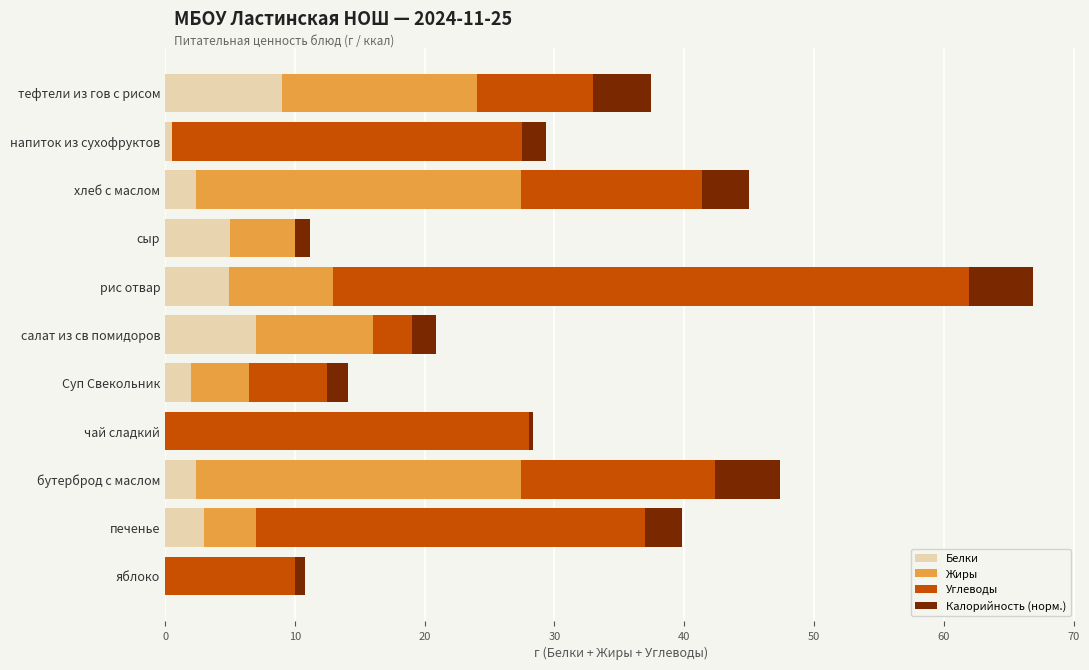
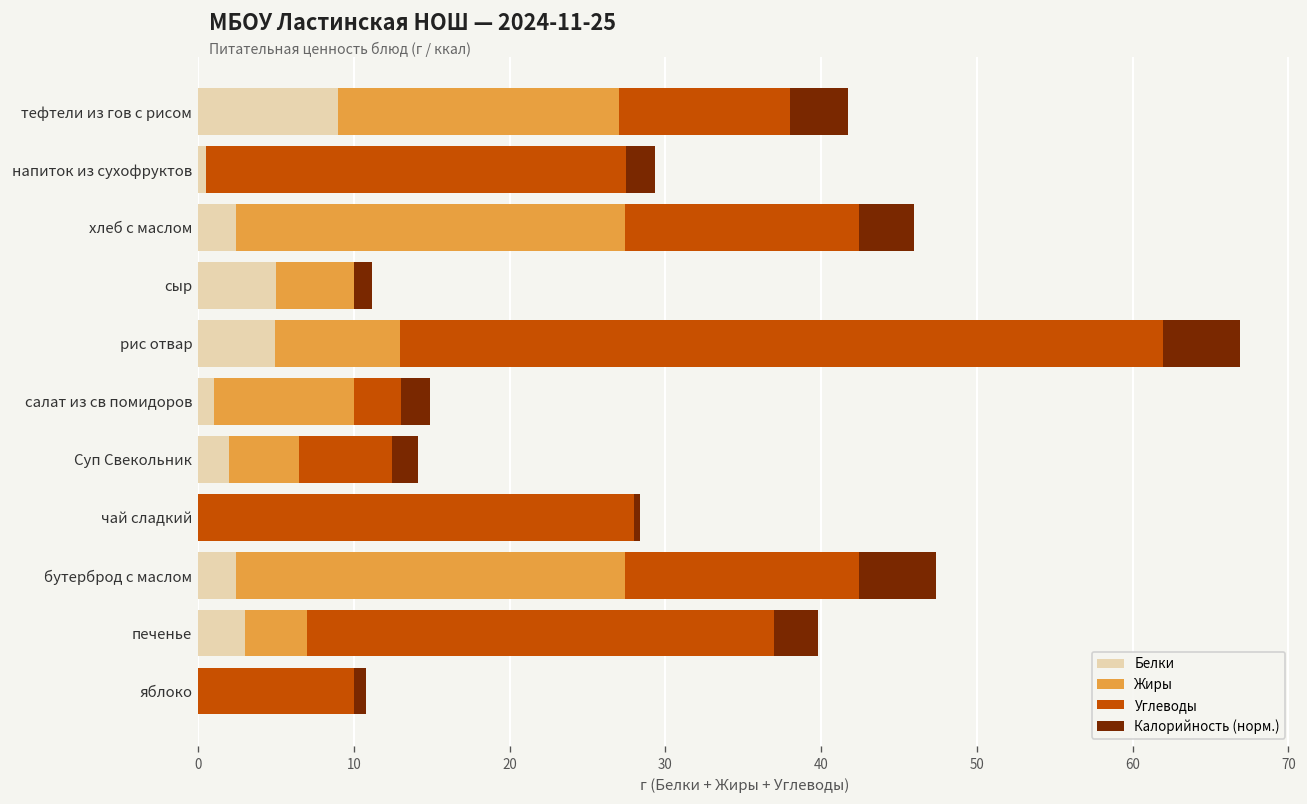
  {
    "Белки": {
      "тефтели из гов с рисом": 9,
      "напиток из сухофруктов": 0.5,
      "хлеб с маслом": 2.4,
      "сыр": 5,
      "рис отвар": 5,
-     "салат из св помидоров": 7,
+     "салат из св помидоров": 1,
      "Суп Свекольник": 2,
      "чай сладкий": 0,
      "бутерброд с маслом": 2.4,
      "печенье": 3,
      "яблоко": 0
    },
    "Жиры": {
-     "тефтели из гов с рисом": 15,
+     "тефтели из гов с рисом": 18,
      "напиток из сухофруктов": 0,
      "хлеб с маслом": 25,
      "сыр": 5,
      "рис отвар": 8,
      "салат из св помидоров": 9,
      "Суп Свекольник": 4.4,
      "чай сладкий": 0,
      "бутерброд с маслом": 25,
      "печенье": 4,
      "яблоко": 0
    },
    "Углеводы": {
-     "тефтели из гов с рисом": 9,
+     "тефтели из гов с рисом": 11,
      "напиток из сухофруктов": 27,
-     "хлеб с маслом": 14,
+     "хлеб с маслом": 15,
      "сыр": 0,
      "рис отвар": 49,
      "салат из св помидоров": 3,
      "Суп Свекольник": 6,
      "чай сладкий": 28,
      "бутерброд с маслом": 15,
      "печенье": 30,
      "яблоко": 10
    },
    "Калорийность (норм.)": {
-     "тефтели из гов с рисом": 4.4,
+     "тефтели из гов с рисом": 3.7,
      "напиток из сухофруктов": 1.9,
      "хлеб с маслом": 3.6,
      "сыр": 1.2,
      "рис отвар": 4.9,
      "салат из св помидоров": 1.9,
      "Суп Свекольник": 1.6,
      "чай сладкий": 0.3,
      "бутерброд с маслом": 5.0,
      "печенье": 2.8,
      "яблоко": 0.8
    }
  }
